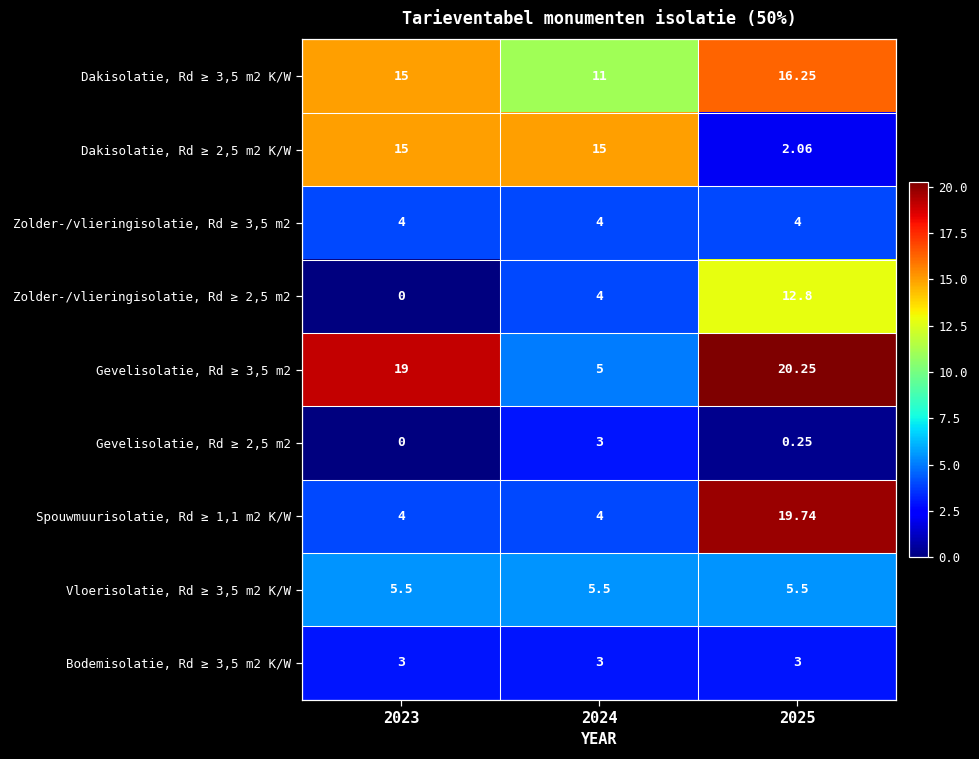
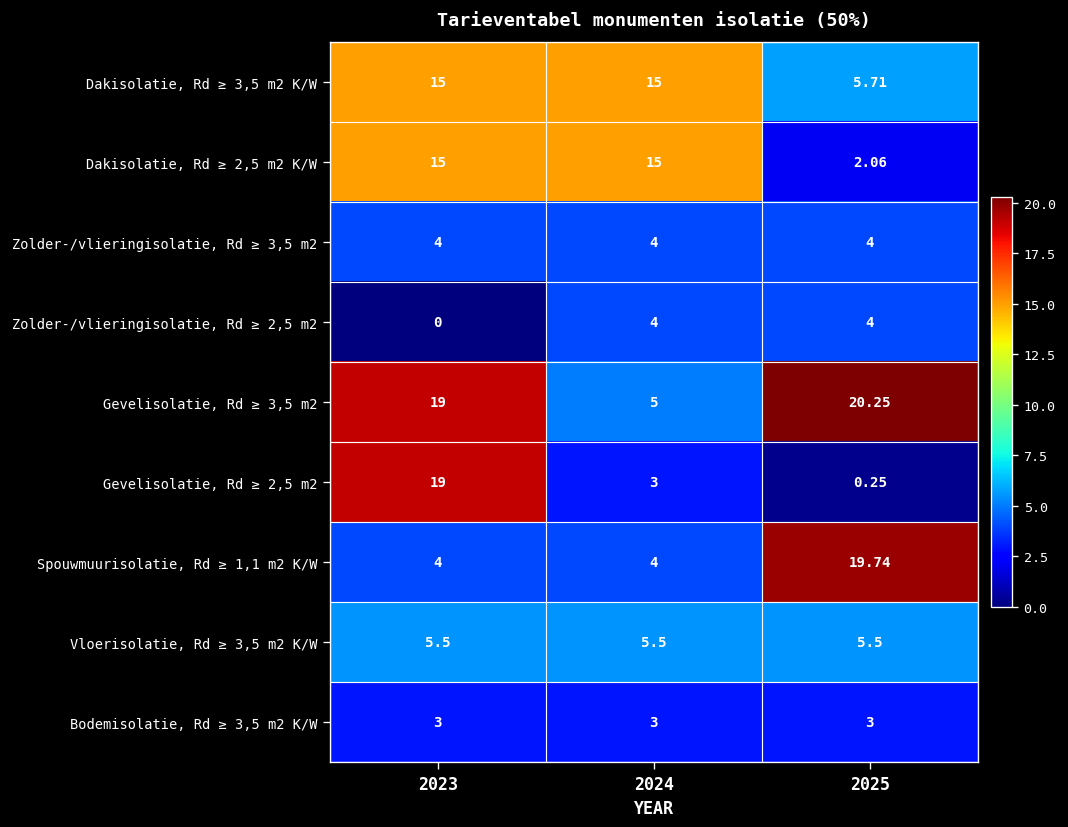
  {
    "Dakisolatie, Rd ≥ 3,5 m2 K/W": {
      "2023": 15,
-     "2024": 11,
-     "2025": 16.25
+     "2024": 15,
+     "2025": 5.71
    },
    "Dakisolatie, Rd ≥ 2,5 m2 K/W": {
      "2023": 15,
      "2024": 15,
      "2025": 2.06
    },
    "Zolder-/vlieringisolatie, Rd ≥ 3,5 m2": {
      "2023": 4,
      "2024": 4,
      "2025": 4
    },
    "Zolder-/vlieringisolatie, Rd ≥ 2,5 m2": {
      "2023": 0,
      "2024": 4,
-     "2025": 12.8
+     "2025": 4
    },
    "Gevelisolatie, Rd ≥ 3,5 m2": {
      "2023": 19,
      "2024": 5,
      "2025": 20.25
    },
    "Gevelisolatie, Rd ≥ 2,5 m2": {
-     "2023": 0,
+     "2023": 19,
      "2024": 3,
      "2025": 0.25
    },
    "Spouwmuurisolatie, Rd ≥ 1,1 m2 K/W": {
      "2023": 4,
      "2024": 4,
      "2025": 19.74
    },
    "Vloerisolatie, Rd ≥ 3,5 m2 K/W": {
      "2023": 5.5,
      "2024": 5.5,
      "2025": 5.5
    },
    "Bodemisolatie, Rd ≥ 3,5 m2 K/W": {
      "2023": 3,
      "2024": 3,
      "2025": 3
    }
  }
